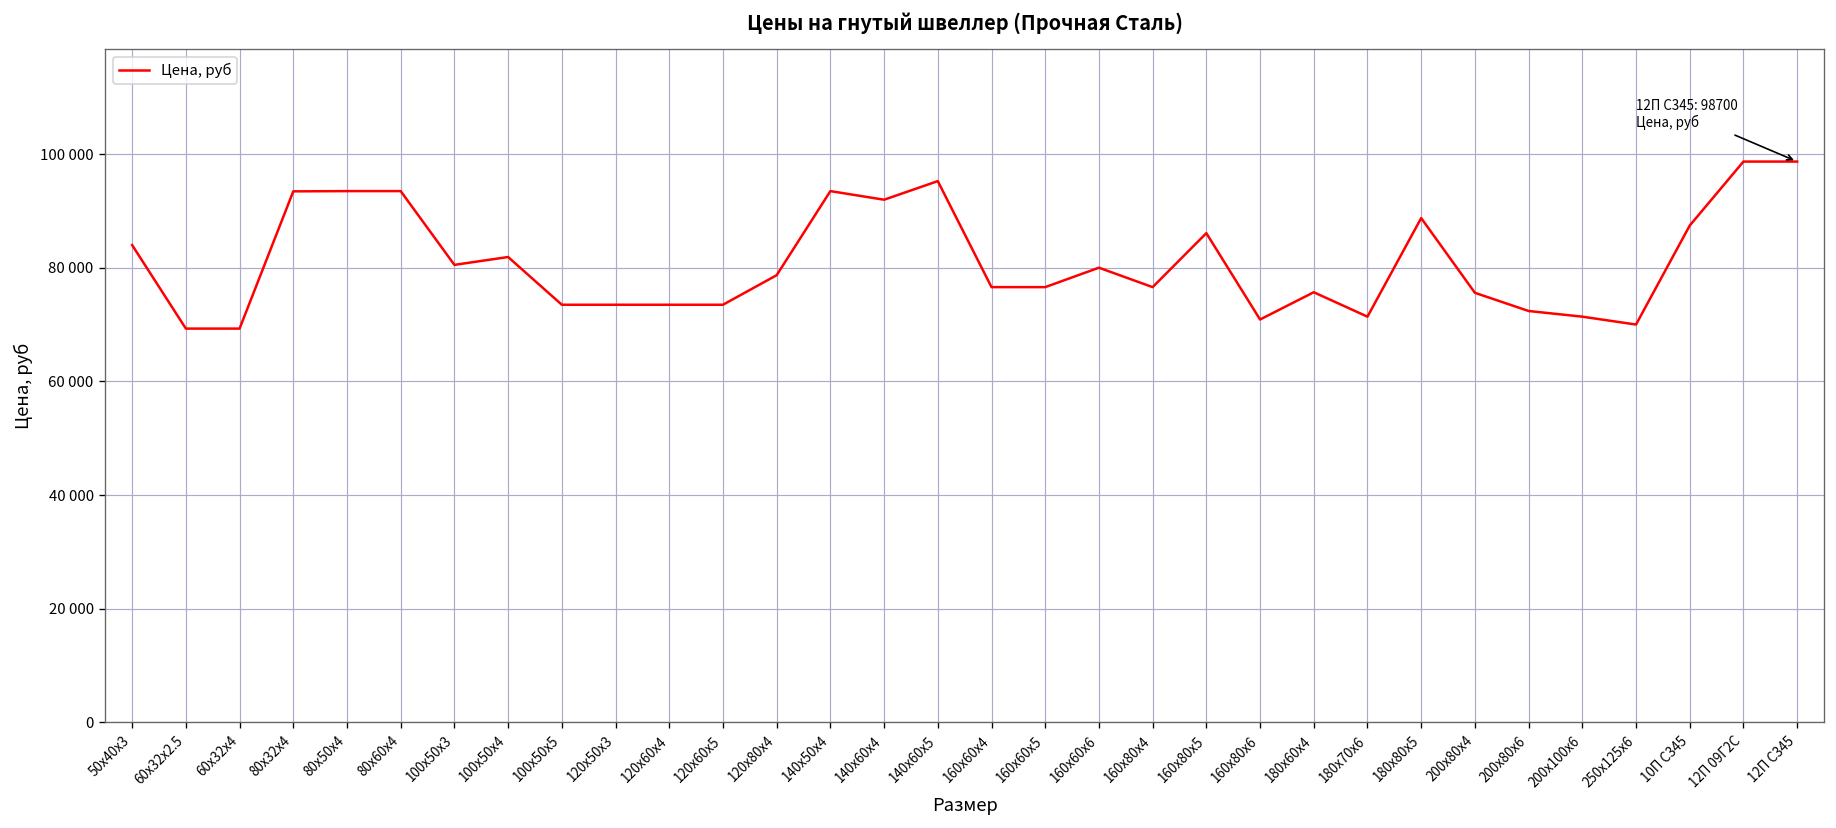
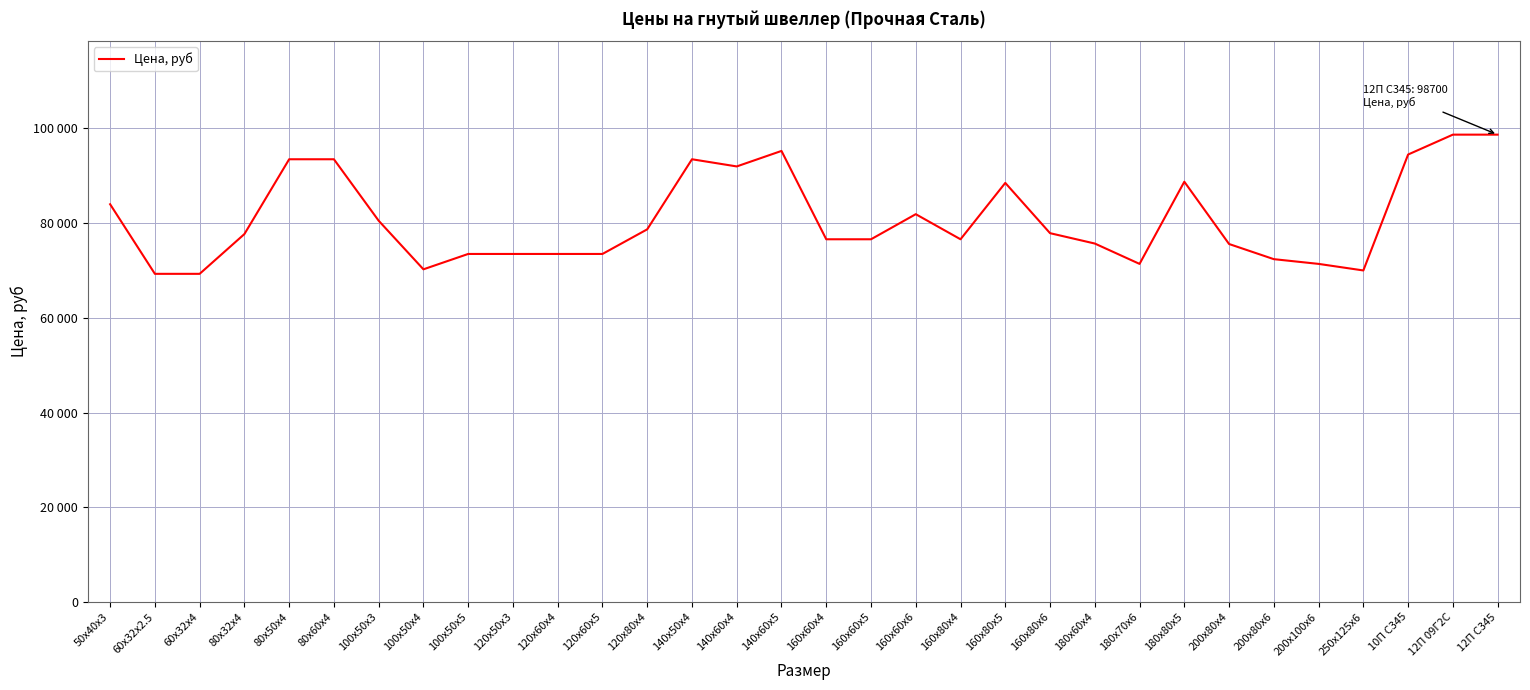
  {
    "50x40x3": 84000,
    "60x32x2.5": 69000,
    "60x32x4": 69000,
-   "80x32x4": 93000,
+   "80x32x4": 78000,
    "80x50x4": 94000,
    "80x60x4": 94000,
    "100x50x3": 81000,
-   "100x50x4": 82000,
+   "100x50x4": 70000,
    "100x50x5": 74000,
    "120x50x3": 74000,
    "120x60x4": 74000,
    "120x60x5": 74000,
    "120x80x4": 79000,
    "140x50x4": 94000,
    "140x60x4": 92000,
    "140x60x5": 95000,
    "160x60x4": 77000,
    "160x60x5": 77000,
-   "160x60x6": 80000,
+   "160x60x6": 82000,
    "160x80x4": 77000,
-   "160x80x5": 86000,
-   "160x80x6": 71000,
+   "160x80x5": 89000,
+   "160x80x6": 78000,
    "180x60x4": 76000,
    "180x70x6": 71000,
    "180x80x5": 89000,
    "200x80x4": 76000,
    "200x80x6": 72000,
    "200x100x6": 71000,
    "250x125x6": 70000,
-   "10П С345": 87000,
+   "10П С345": 95000,
    "12П С345": 99000
  }
